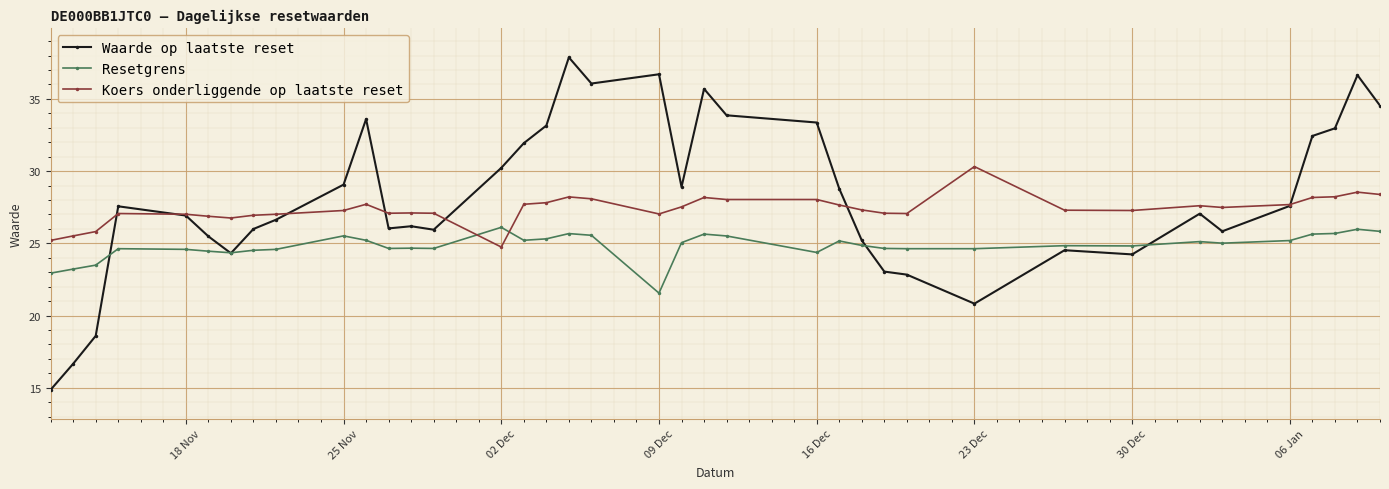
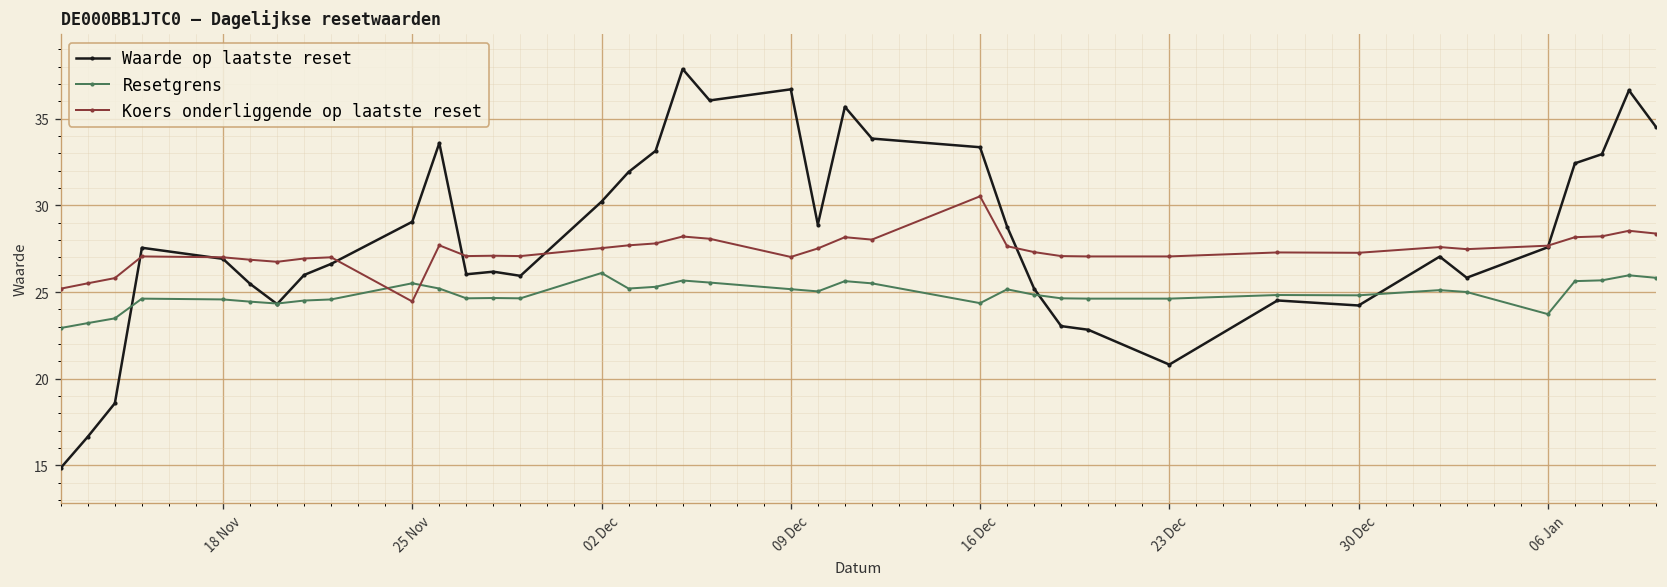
  {
    "Waarde op laatste reset": {
      "25 Nov": 29.1,
      "02 Dec": 30.2,
      "09 Dec": 36.7,
      "16 Dec": 33.4,
      "23 Dec": 20.8,
      "30 Dec": 24.2
    },
    "Resetgrens": {
      "18 Nov": 24.6,
      "25 Nov": 25.5,
      "02 Dec": 26.1,
-     "09 Dec": 21.6,
+     "09 Dec": 25.2,
      "16 Dec": 24.4,
      "23 Dec": 24.6,
      "30 Dec": 24.8,
-     "06 Jan": 25.2
+     "06 Jan": 23.7
    },
    "Koers onderliggende op laatste reset": {
-     "25 Nov": 27.3,
-     "02 Dec": 24.7,
+     "25 Nov": 24.5,
+     "02 Dec": 27.5,
      "09 Dec": 27.0,
-     "16 Dec": 28.0,
-     "23 Dec": 30.3,
+     "16 Dec": 30.5,
+     "23 Dec": 27.1,
      "30 Dec": 27.3
    }
  }
